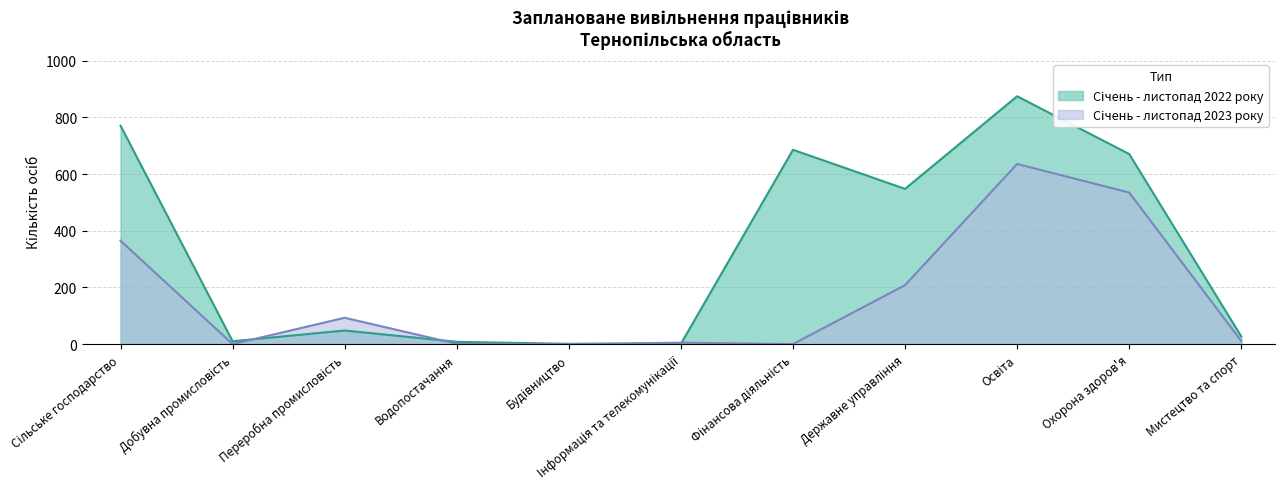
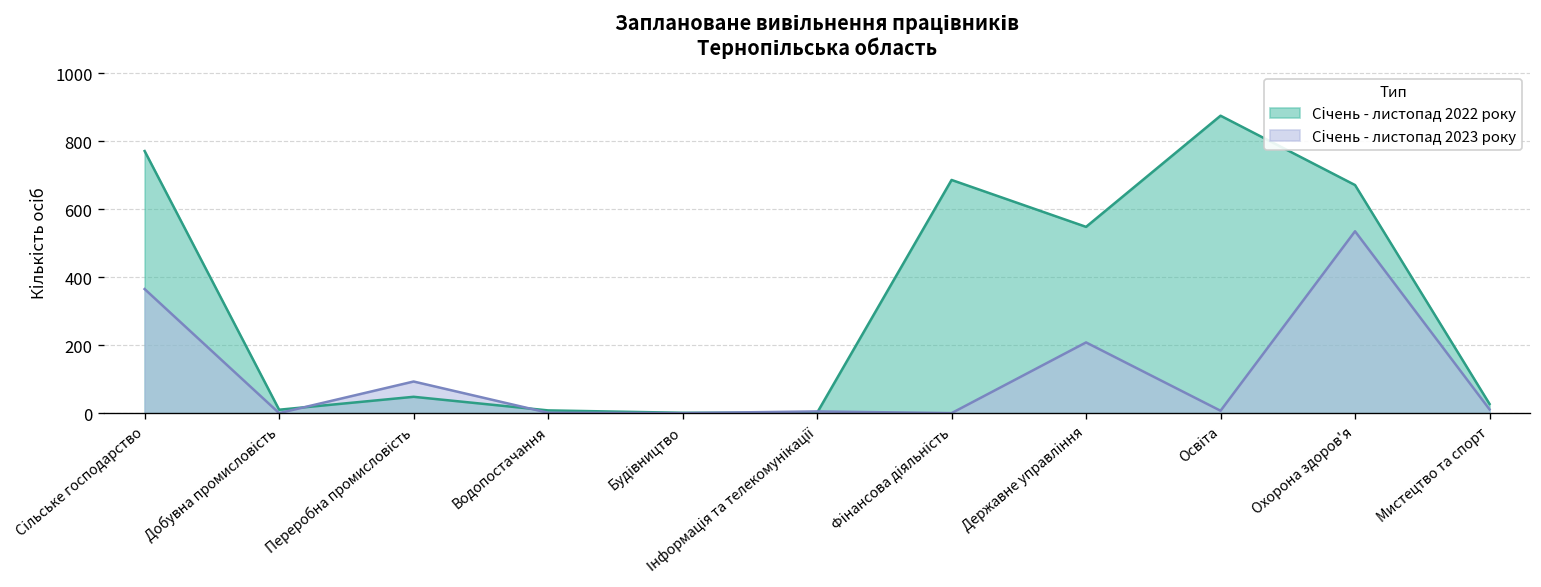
  {
    "Січень - листопад 2022 року": {
      "Сільське господарство": 770,
      "Добувна промисловість": 10,
      "Переробна промисловість": 50,
      "Фінансова діяльність": 690,
      "Державне управління": 550,
      "Освіта": 880,
      "Охорона здоров'я": 670,
      "Мистецтво та спорт": 30
    },
    "Січень - листопад 2023 року": {
      "Сільське господарство": 370,
      "Добувна промисловість": 0,
      "Переробна промисловість": 90,
      "Фінансова діяльність": 0,
      "Державне управління": 210,
-     "Освіта": 640,
+     "Освіта": 10,
      "Охорона здоров'я": 540,
      "Мистецтво та спорт": 10
    }
  }
